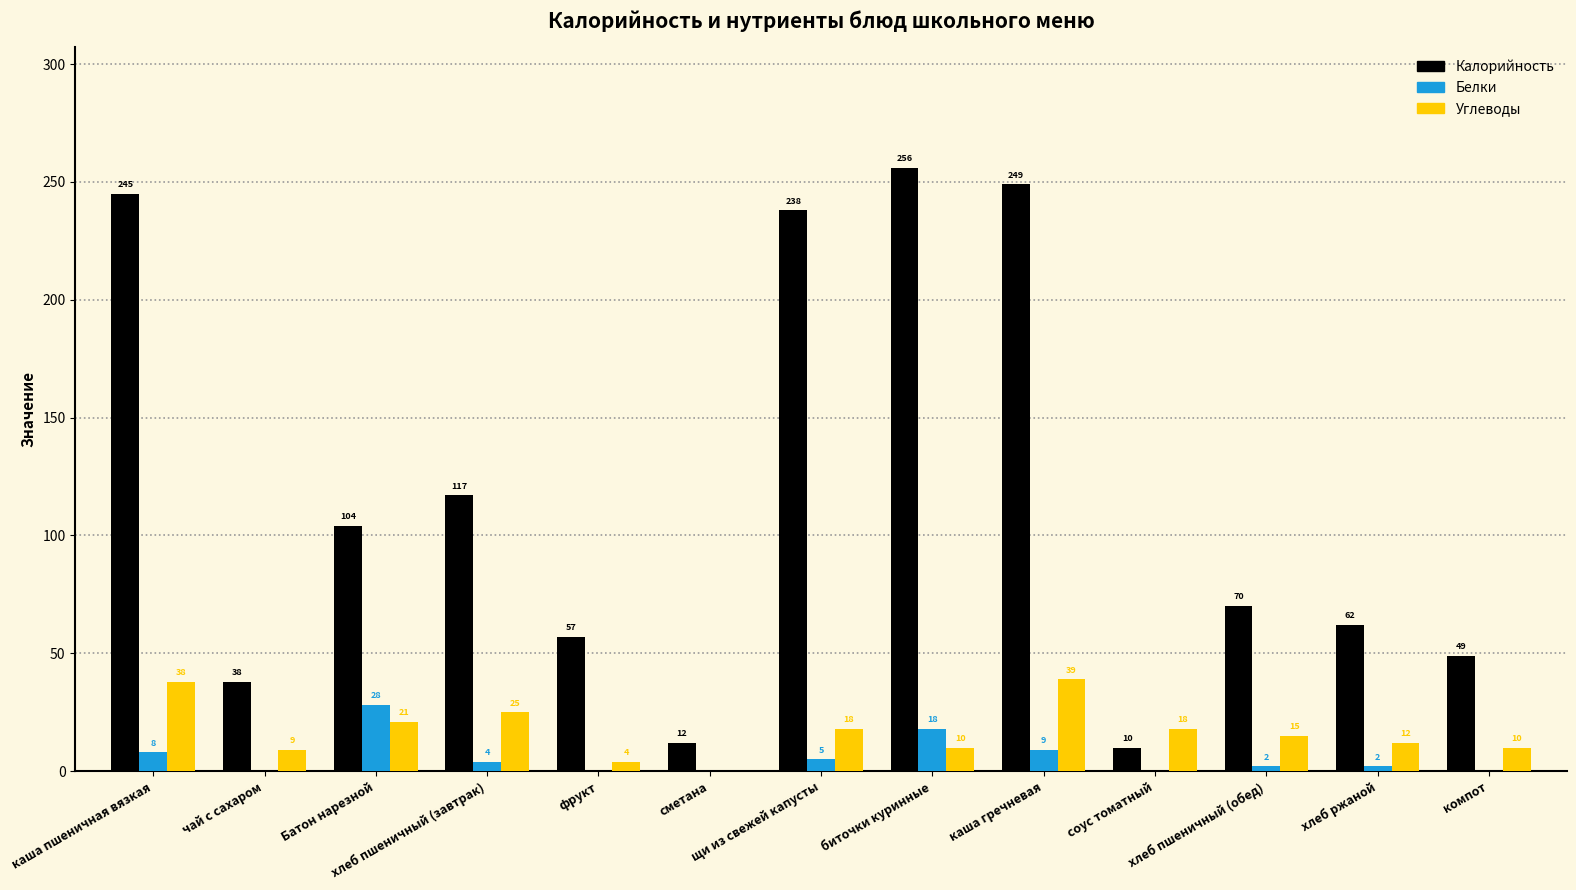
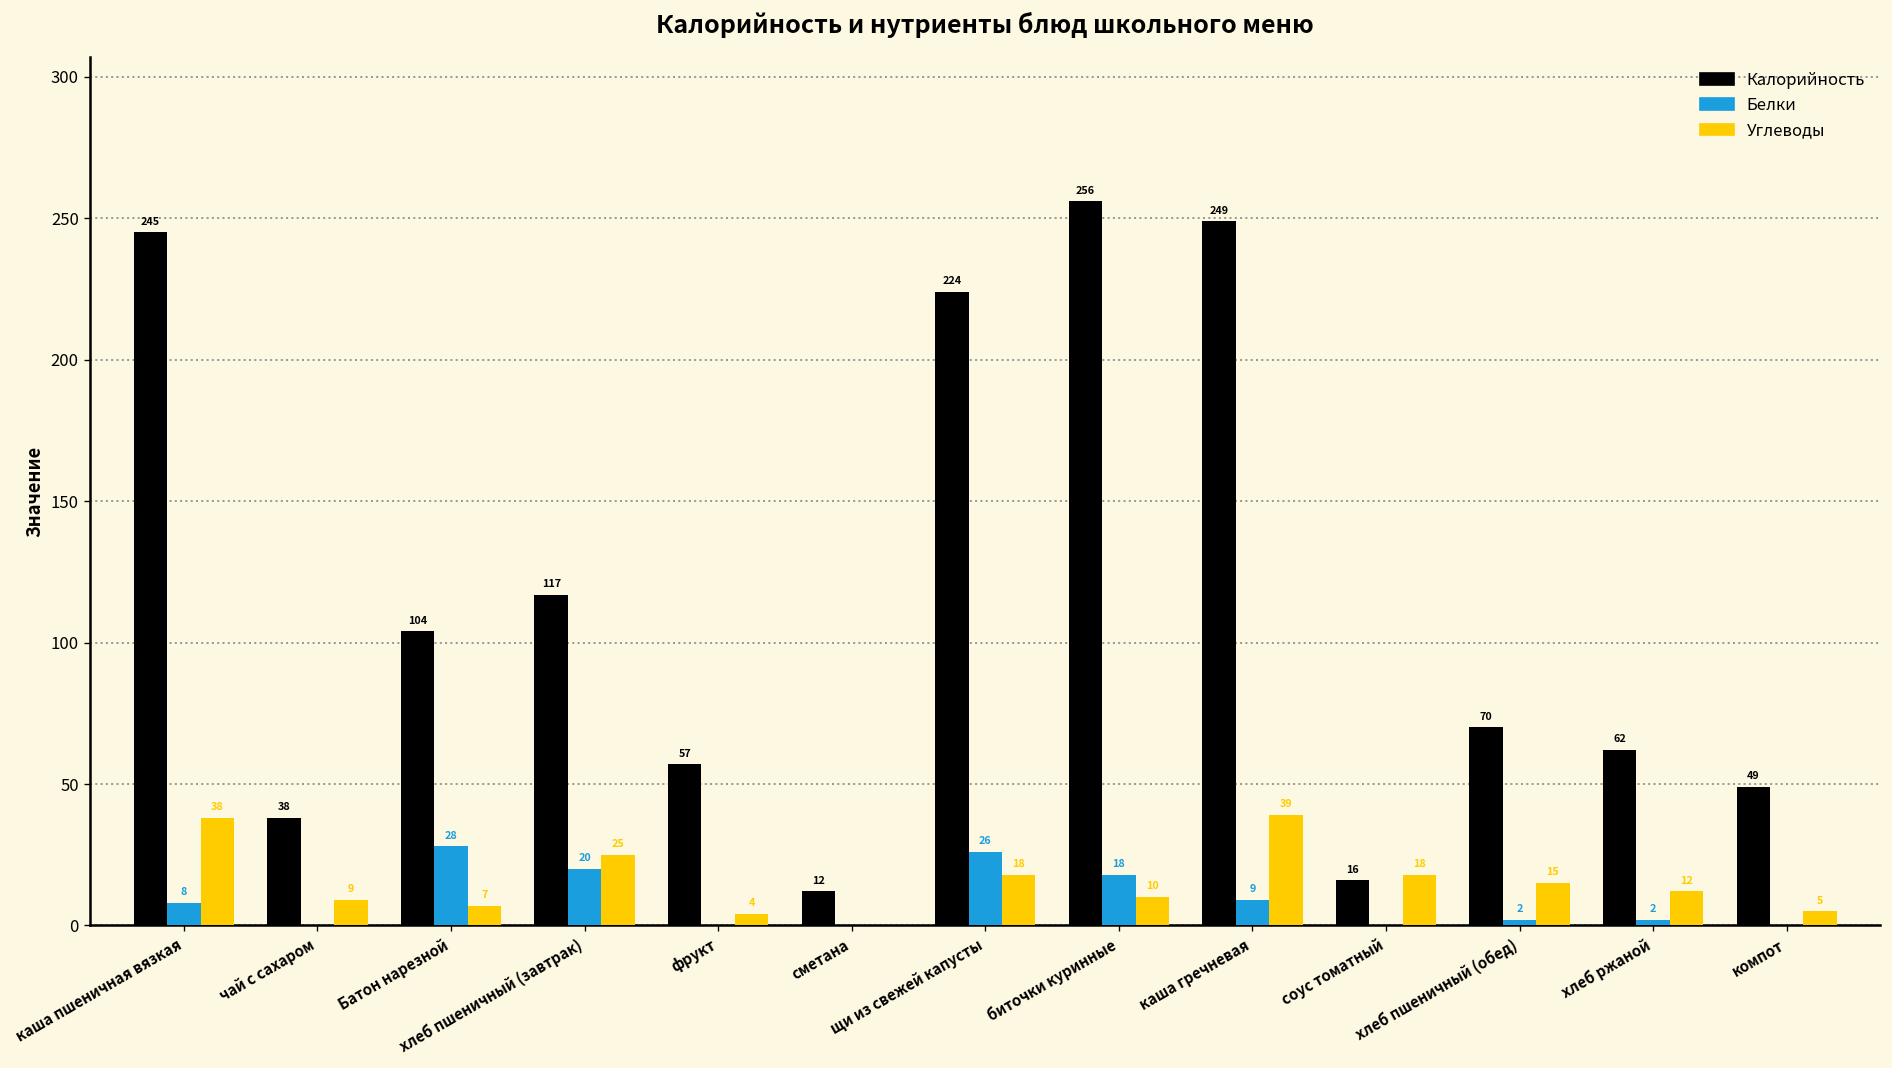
  {
    "Калорийность": {
      "каша пшеничная вязкая": 245,
      "чай с сахаром": 38,
      "Батон нарезной": 104,
      "хлеб пшеничный (завтрак)": 117,
      "фрукт": 57,
      "сметана": 12,
-     "щи из свежей капусты": 238,
+     "щи из свежей капусты": 224,
      "биточки куринные": 256,
      "каша гречневая": 249,
-     "соус томатный": 10,
+     "соус томатный": 16,
      "хлеб пшеничный (обед)": 70,
      "хлеб ржаной": 62,
      "компот": 49
    },
    "Белки": {
      "каша пшеничная вязкая": 8,
      "Батон нарезной": 28,
-     "хлеб пшеничный (завтрак)": 4,
-     "щи из свежей капусты": 5,
+     "хлеб пшеничный (завтрак)": 20,
+     "щи из свежей капусты": 26,
      "биточки куринные": 18,
      "каша гречневая": 9,
      "хлеб пшеничный (обед)": 2,
      "хлеб ржаной": 2
    },
    "Углеводы": {
      "каша пшеничная вязкая": 38,
      "чай с сахаром": 9,
-     "Батон нарезной": 21,
+     "Батон нарезной": 7,
      "хлеб пшеничный (завтрак)": 25,
      "фрукт": 4,
      "щи из свежей капусты": 18,
      "биточки куринные": 10,
      "каша гречневая": 39,
      "соус томатный": 18,
      "хлеб пшеничный (обед)": 15,
      "хлеб ржаной": 12,
-     "компот": 10
+     "компот": 5
    }
  }
